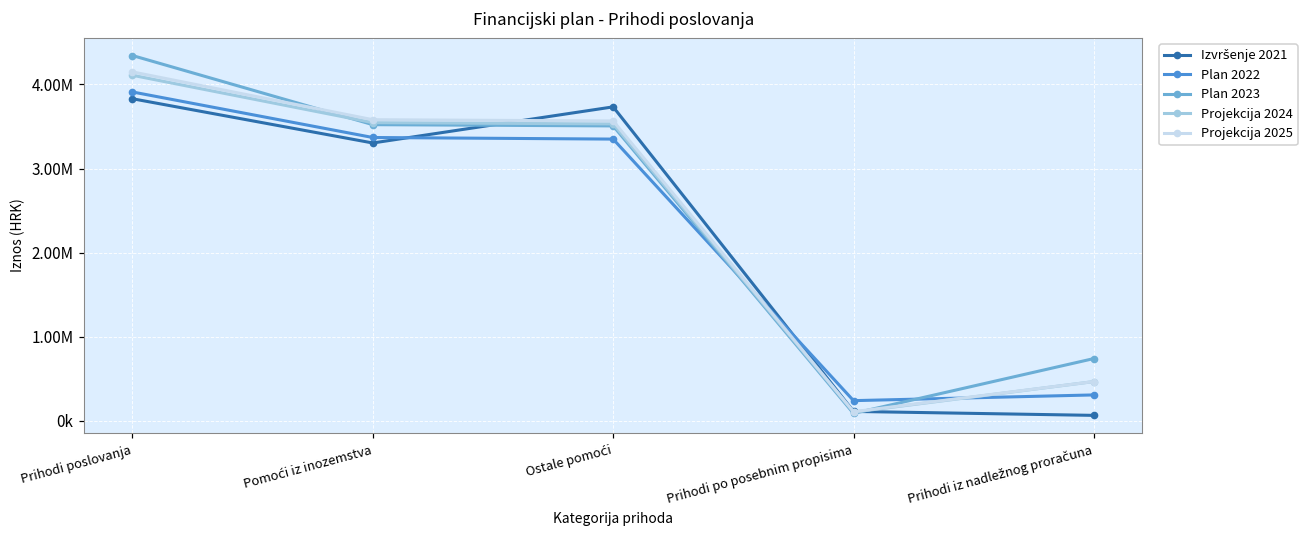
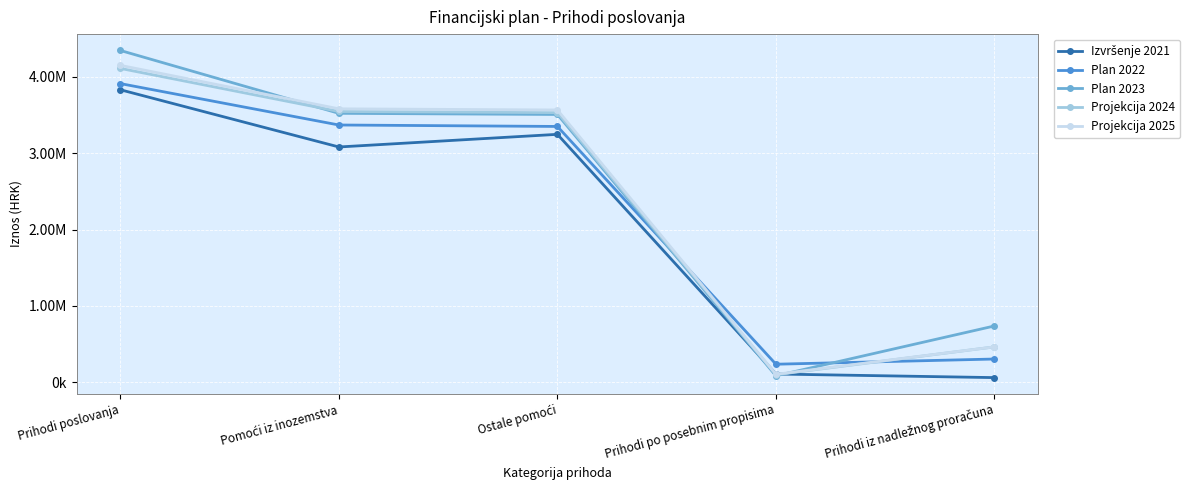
  {
    "Izvršenje 2021": {
      "Prihodi poslovanja": 3800000,
-     "Pomoći iz inozemstva": 3300000,
-     "Ostale pomoći": 3700000,
+     "Pomoći iz inozemstva": 3100000,
+     "Ostale pomoći": 3200000,
      "Prihodi iz nadležnog proračuna": 100000
    }
  }
